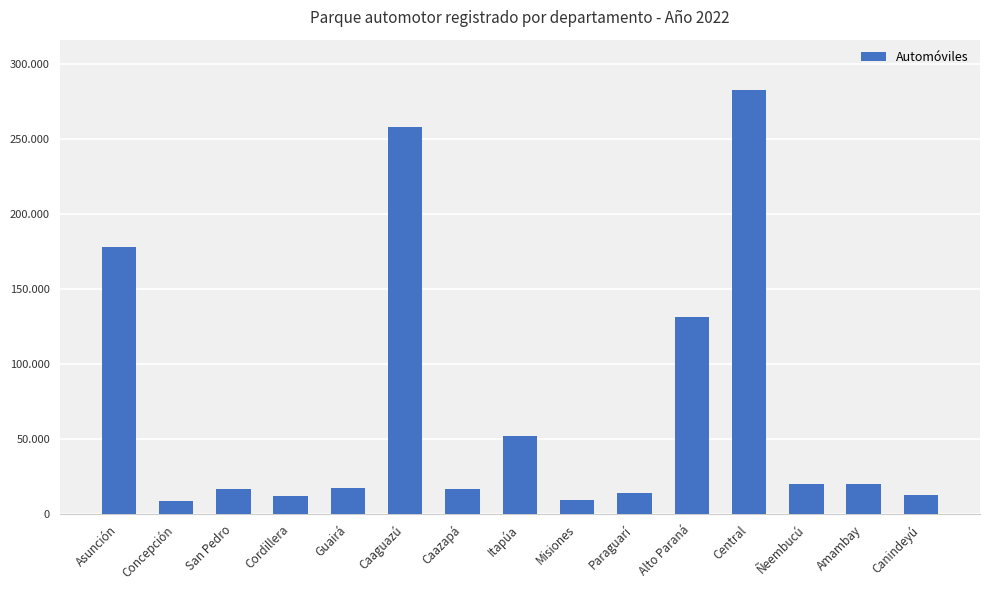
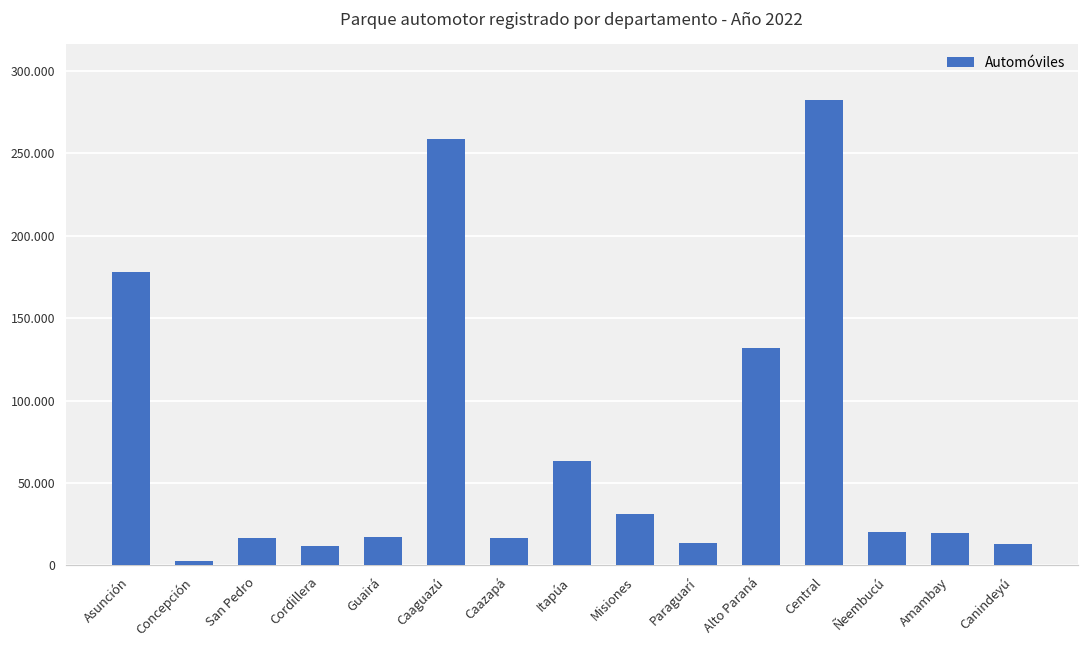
  {
    "Asunción": 178,
-   "Concepción": 8,
+   "Concepción": 3,
    "San Pedro": 17,
    "Cordillera": 12,
    "Guairá": 17,
    "Caaguazú": 258,
    "Caazapá": 17,
-   "Itapúa": 52,
-   "Misiones": 10,
+   "Itapúa": 63,
+   "Misiones": 31,
    "Paraguarí": 14,
    "Alto Paraná": 132,
    "Central": 283,
    "Ñeembucú": 20,
    "Amambay": 20,
    "Canindeyú": 13
  }
